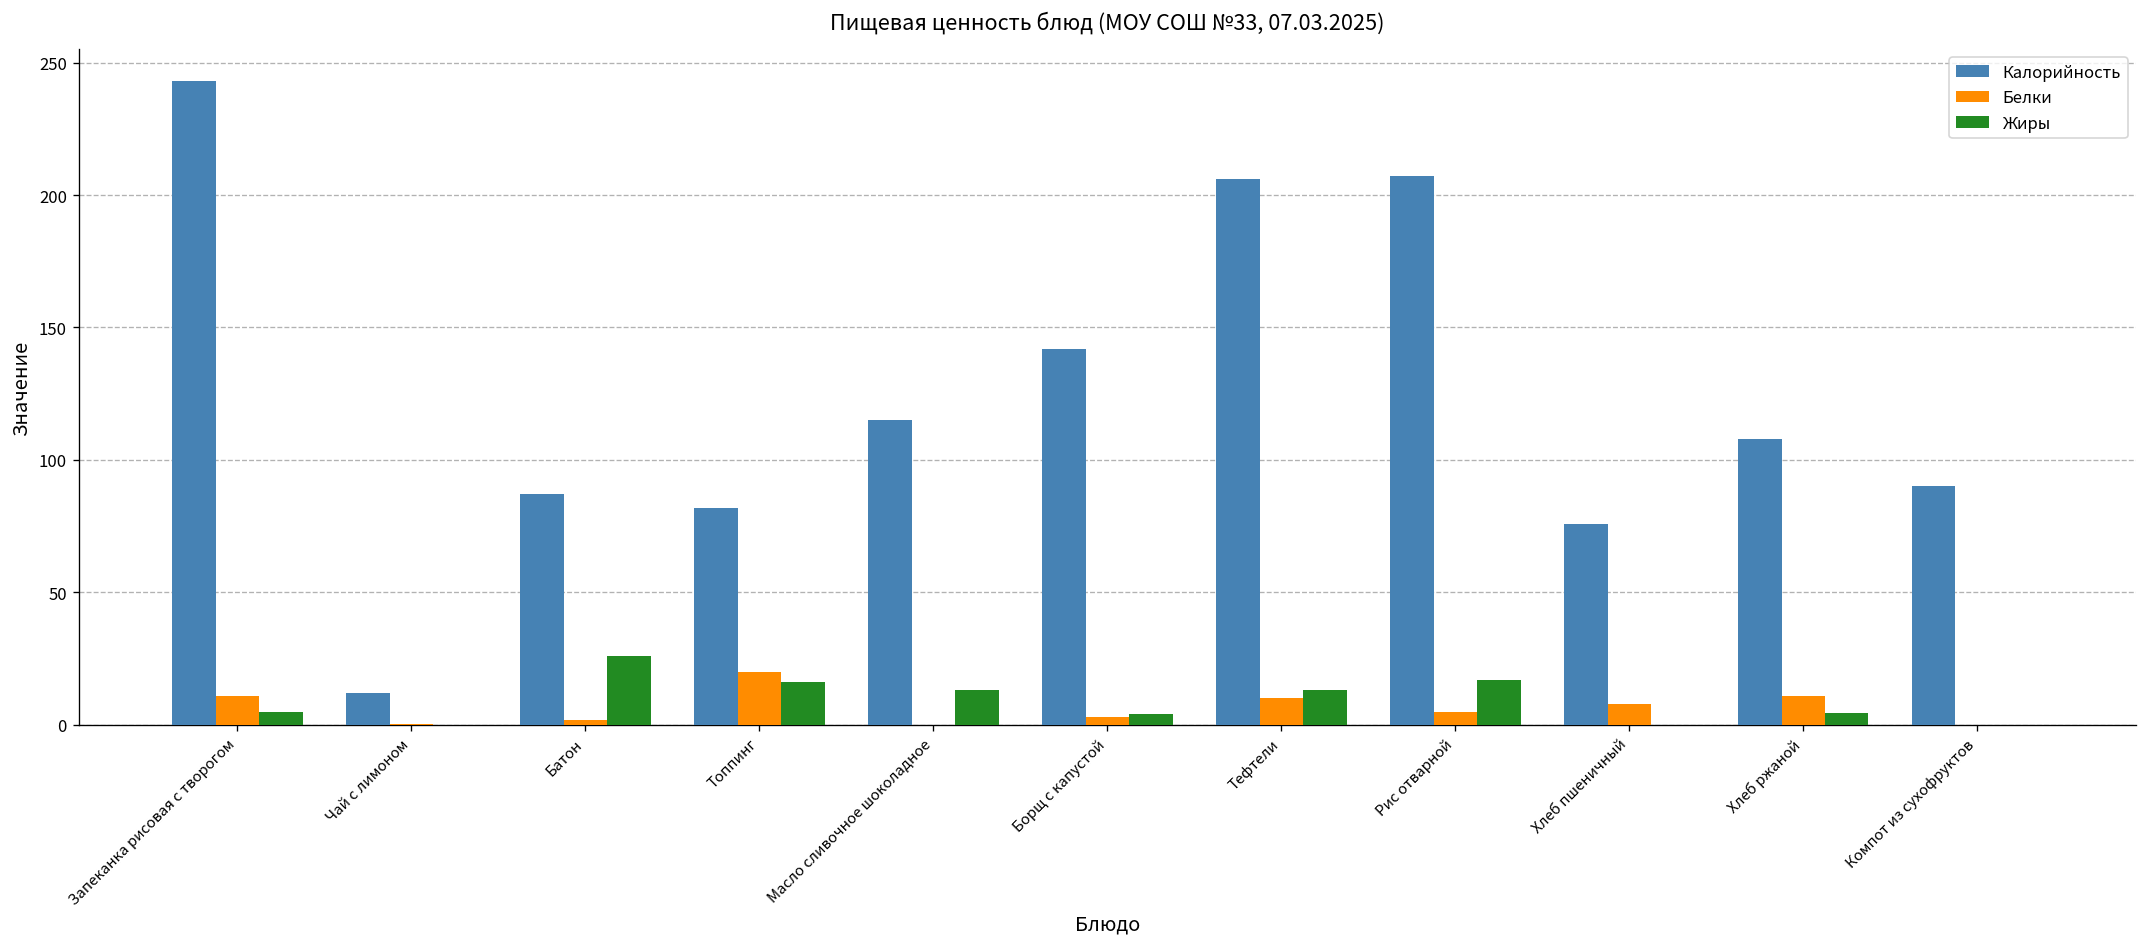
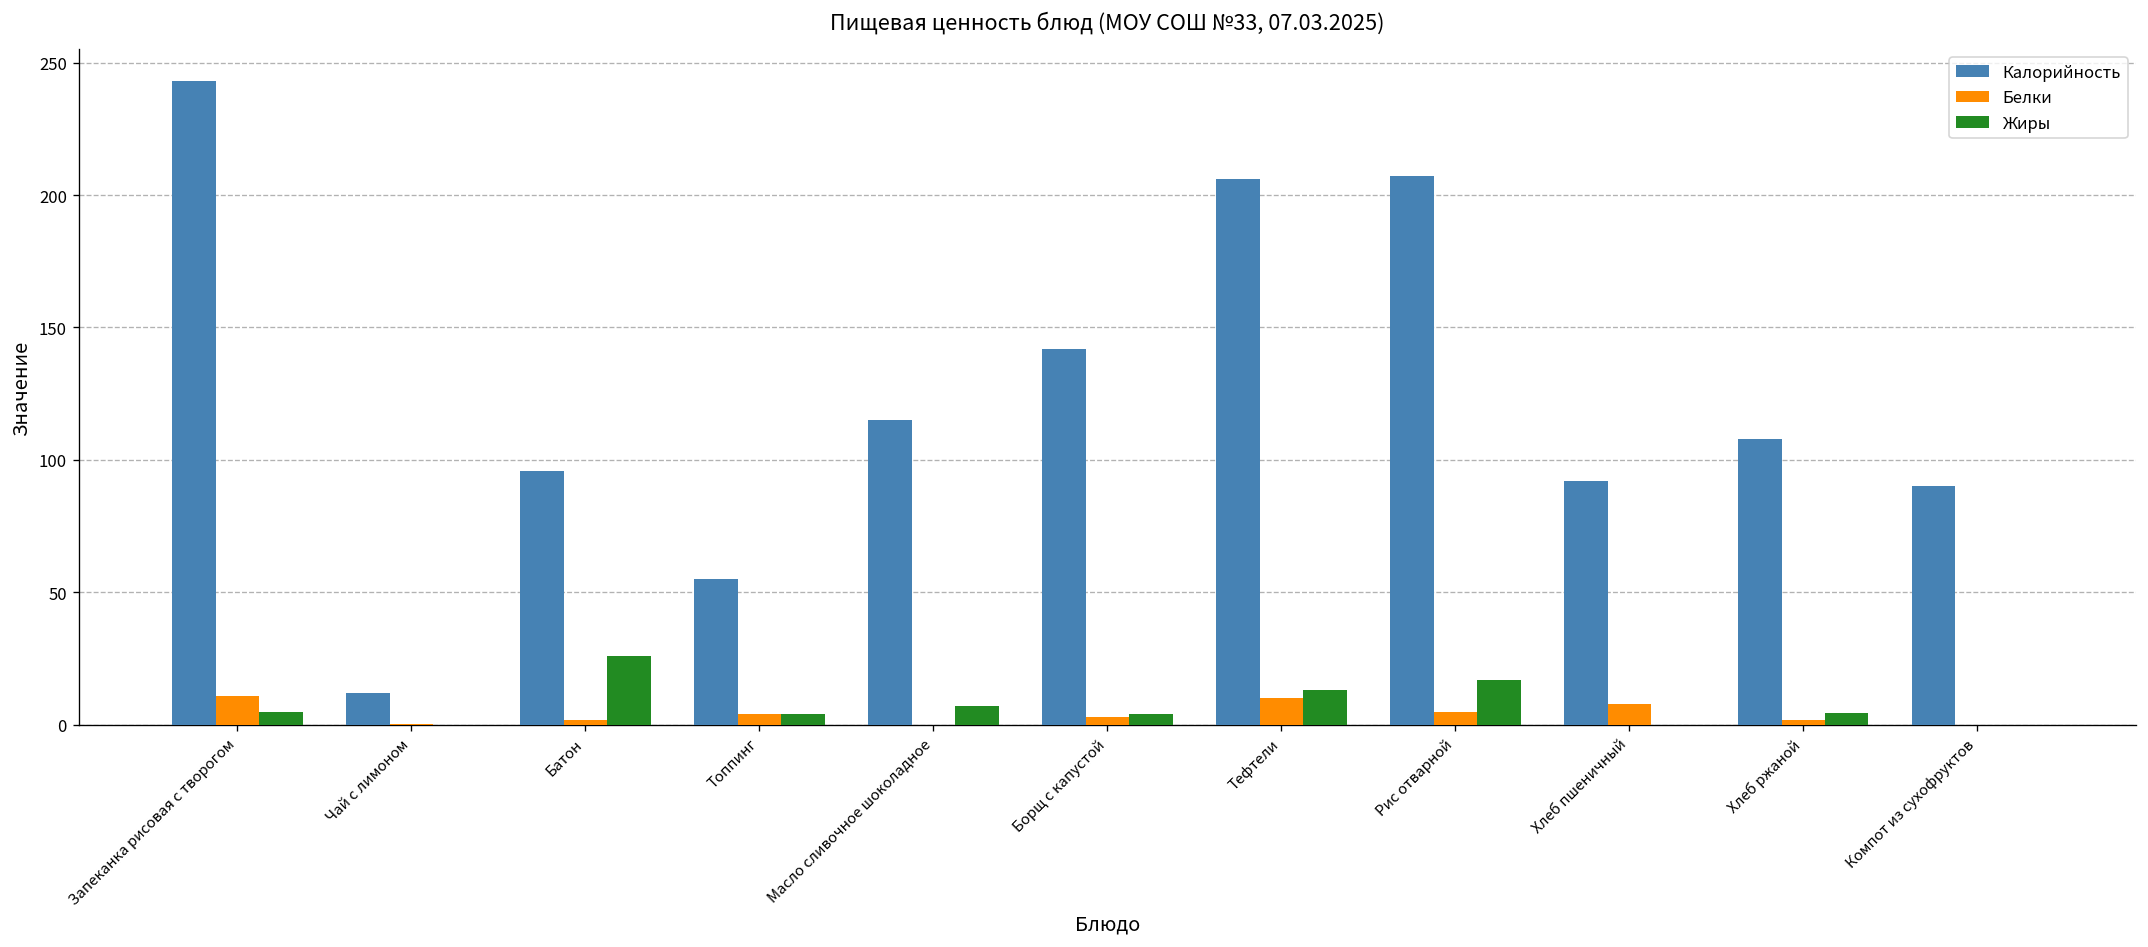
  {
    "Калорийность": {
      "Запеканка рисовая с творогом": 243,
      "Чай с лимоном": 12,
-     "Батон": 87,
-     "Топпинг": 82,
+     "Батон": 96,
+     "Топпинг": 55,
      "Масло сливочное шоколадное": 115,
      "Борщ с капустой": 142,
      "Тефтели": 206,
      "Рис отварной": 207,
-     "Хлеб пшеничный": 76,
+     "Хлеб пшеничный": 92,
      "Хлеб ржаной": 108,
      "Компот из сухофруктов": 90
    },
    "Белки": {
      "Запеканка рисовая с творогом": 11,
      "Батон": 2,
-     "Топпинг": 20,
+     "Топпинг": 4,
      "Масло сливочное шоколадное": 0,
      "Борщ с капустой": 3,
      "Тефтели": 10,
      "Рис отварной": 5,
      "Хлеб пшеничный": 8,
-     "Хлеб ржаной": 11,
+     "Хлеб ржаной": 2,
      "Компот из сухофруктов": 0
    },
    "Жиры": {
      "Запеканка рисовая с творогом": 5,
      "Чай с лимоном": 0,
      "Батон": 26,
-     "Топпинг": 16,
-     "Масло сливочное шоколадное": 13,
+     "Топпинг": 4,
+     "Масло сливочное шоколадное": 7,
      "Борщ с капустой": 4,
      "Тефтели": 13,
      "Рис отварной": 17,
      "Хлеб пшеничный": 0,
      "Хлеб ржаной": 4,
      "Компот из сухофруктов": 0
    }
  }
